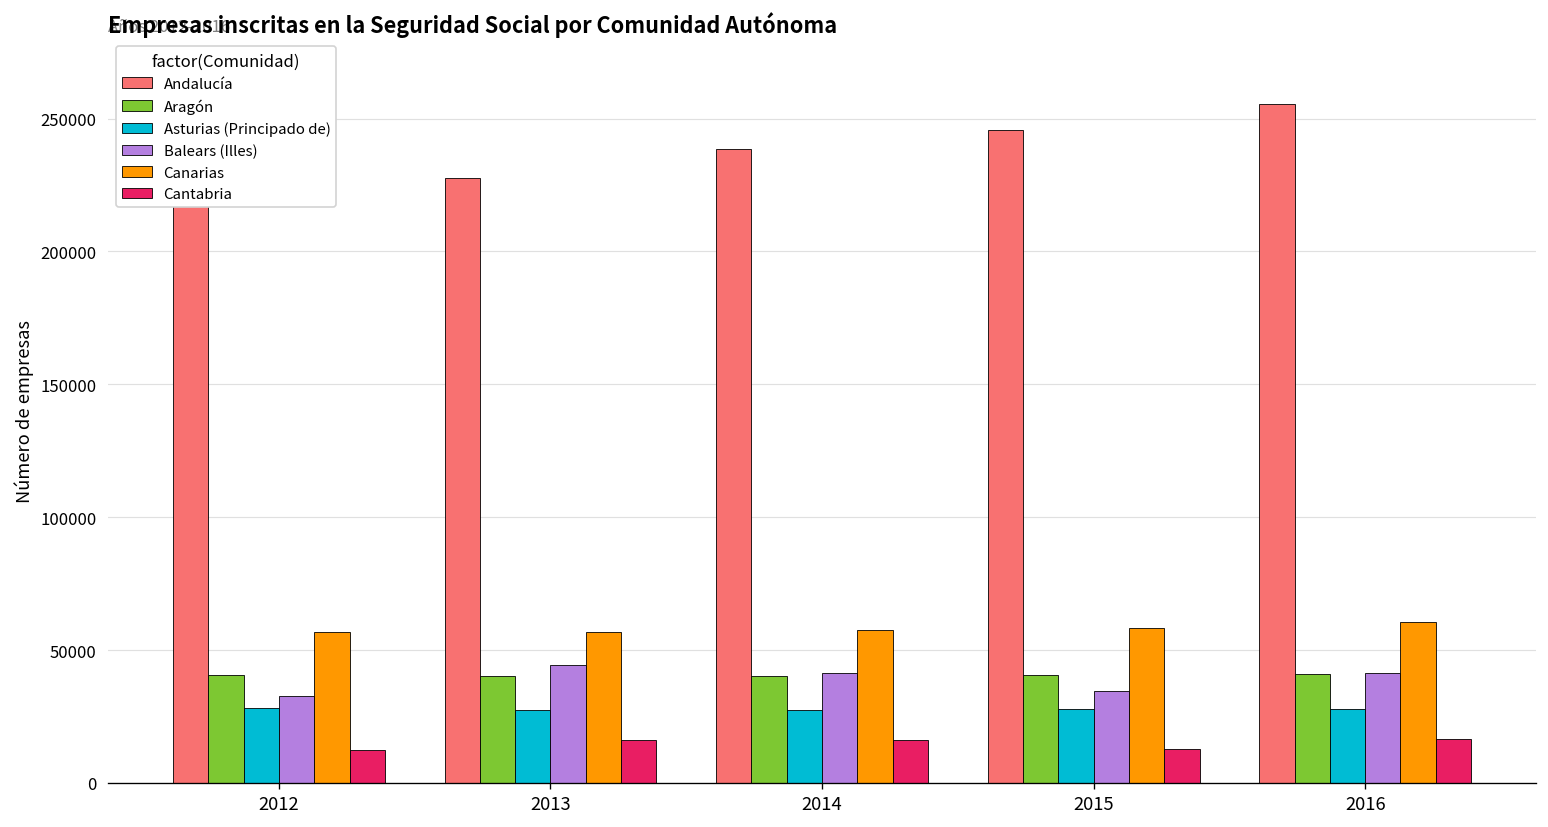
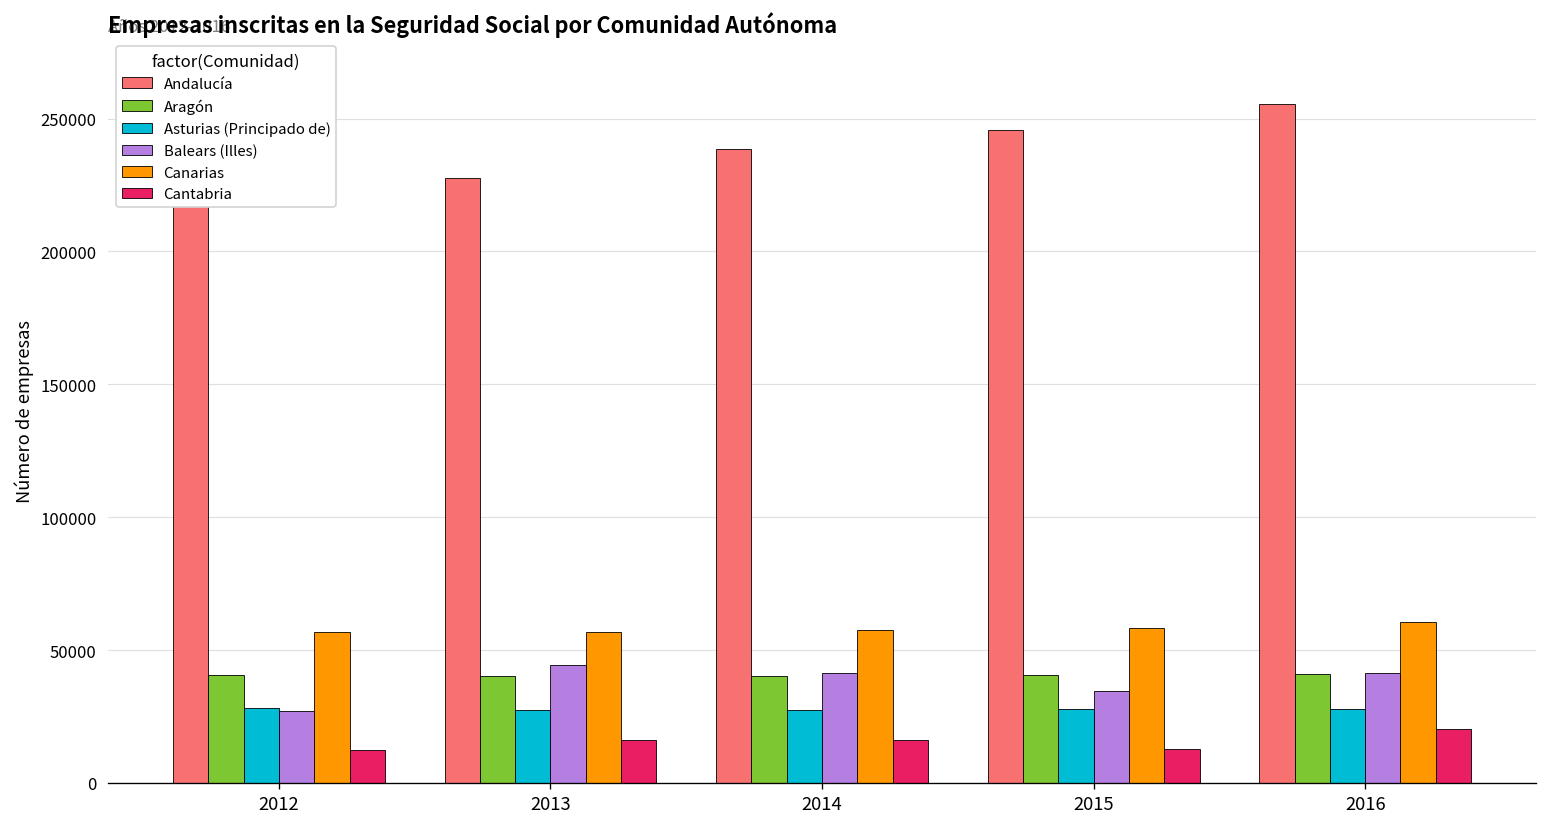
  {
    "Andalucía": {
      "2013": 228000,
      "2014": 239000,
      "2015": 246000,
      "2016": 256000
    },
    "Aragón": {
      "2012": 41000,
      "2013": 40000,
      "2014": 40000,
      "2015": 41000,
      "2016": 41000
    },
    "Asturias (Principado de)": {
      "2012": 28000,
      "2013": 27000,
      "2014": 27000,
      "2015": 28000,
      "2016": 28000
    },
    "Balears (Illes)": {
-     "2012": 33000,
+     "2012": 27000,
      "2013": 44000,
      "2014": 41000,
      "2015": 34000,
      "2016": 41000
    },
    "Canarias": {
      "2012": 57000,
      "2013": 57000,
      "2014": 57000,
      "2015": 58000,
      "2016": 60000
    },
    "Cantabria": {
      "2012": 12000,
      "2013": 16000,
      "2014": 16000,
      "2015": 13000,
-     "2016": 17000
+     "2016": 20000
    }
  }
